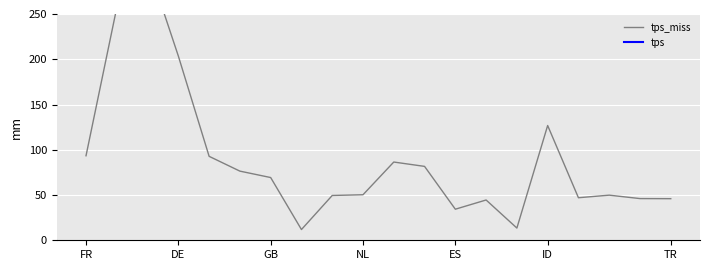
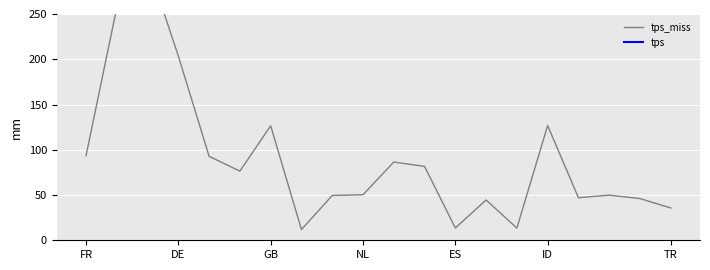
  {
    "tps_miss": {
      "FR": 90,
      "DE": 200,
-     "GB": 70,
+     "GB": 130,
      "NL": 50,
-     "ES": 30,
+     "ES": 10,
      "ID": 130,
-     "TR": 50
+     "TR": 40
    }
  }
